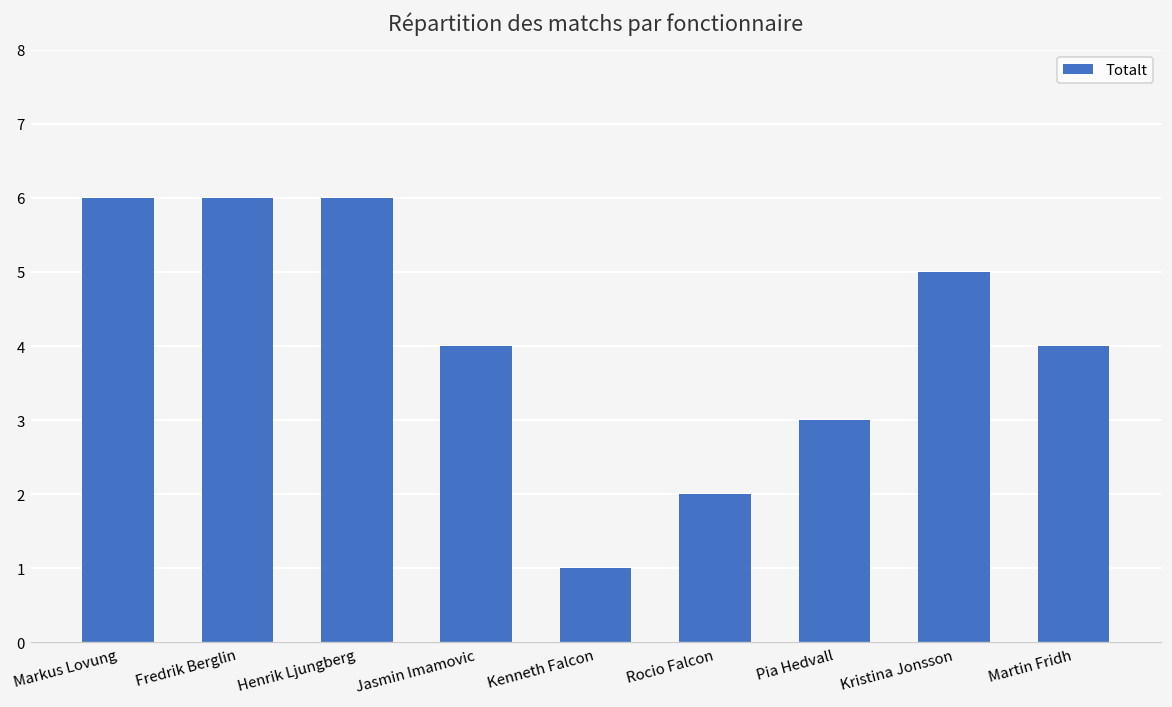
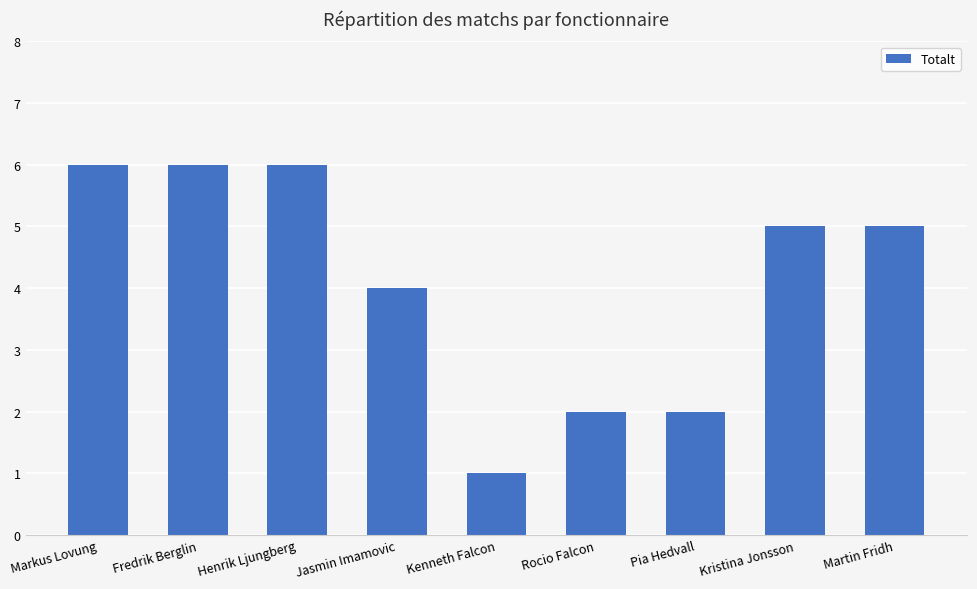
  {
    "Markus Lovung": 6,
    "Fredrik Berglin": 6,
    "Henrik Ljungberg": 6,
    "Jasmin Imamovic": 4,
    "Kenneth Falcon": 1,
    "Rocio Falcon": 2,
-   "Pia Hedvall": 3,
+   "Pia Hedvall": 2,
    "Kristina Jonsson": 5,
-   "Martin Fridh": 4
+   "Martin Fridh": 5
  }
